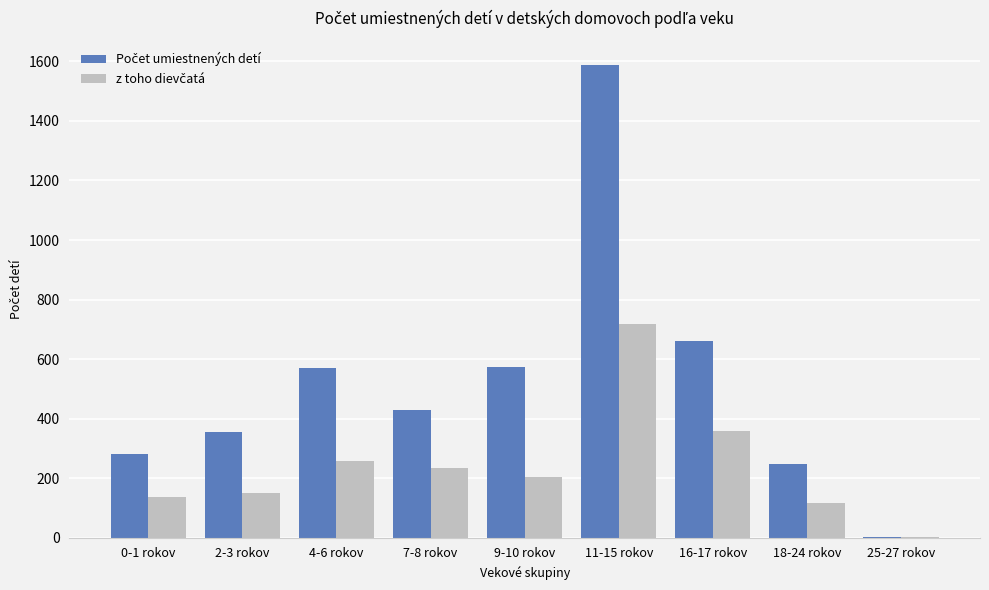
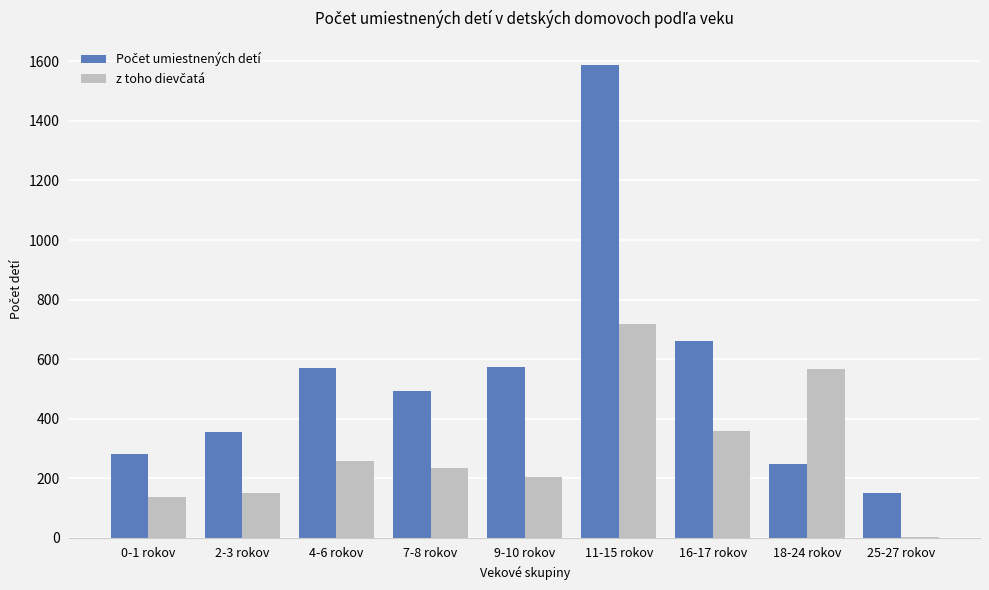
  {
    "Počet umiestnených detí": {
      "0-1 rokov": 280,
      "2-3 rokov": 350,
      "4-6 rokov": 570,
-     "7-8 rokov": 430,
+     "7-8 rokov": 490,
      "9-10 rokov": 580,
      "11-15 rokov": 1590,
      "16-17 rokov": 660,
      "18-24 rokov": 250,
-     "25-27 rokov": 0
+     "25-27 rokov": 150
    },
    "z toho dievčatá": {
      "0-1 rokov": 140,
      "2-3 rokov": 150,
      "4-6 rokov": 260,
      "7-8 rokov": 230,
      "9-10 rokov": 200,
      "11-15 rokov": 720,
      "16-17 rokov": 360,
-     "18-24 rokov": 120
+     "18-24 rokov": 570
    }
  }
